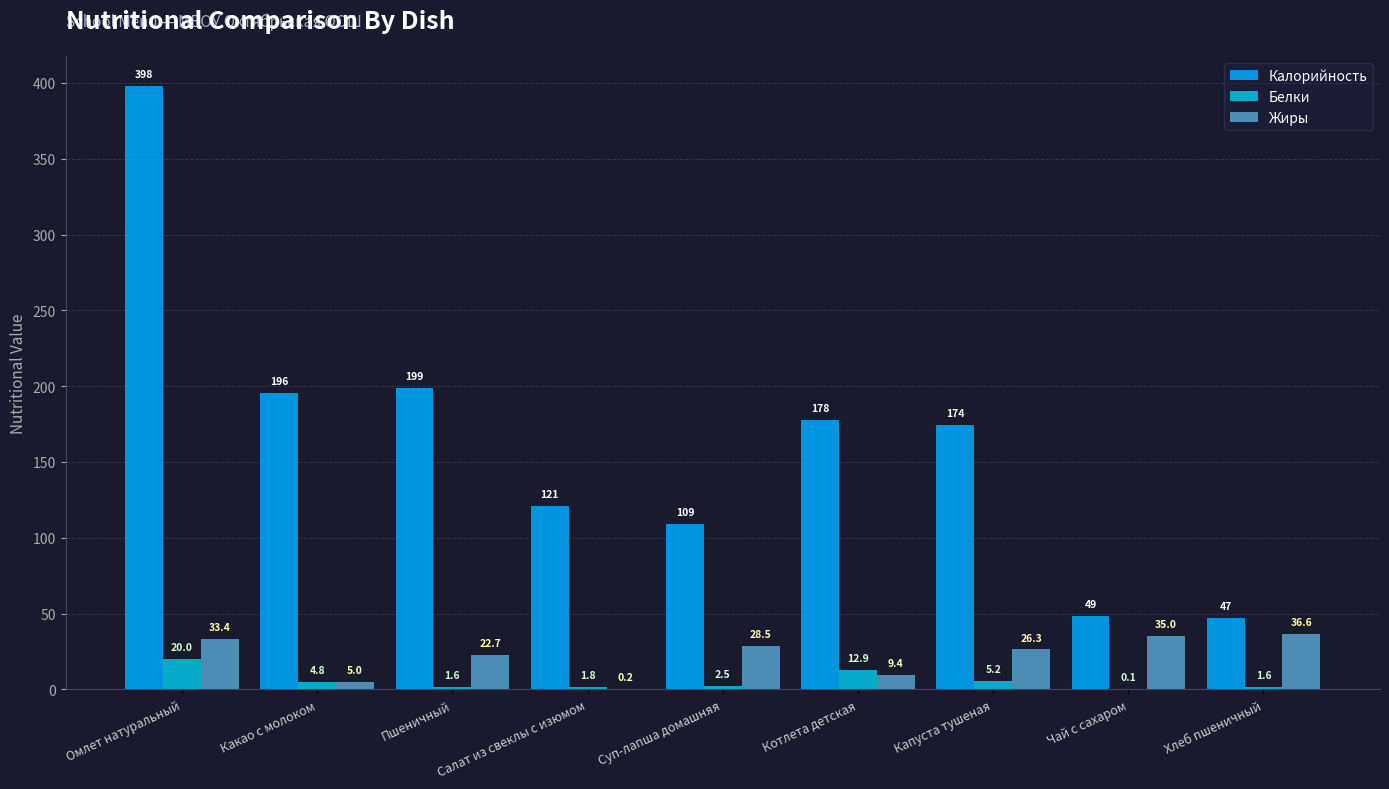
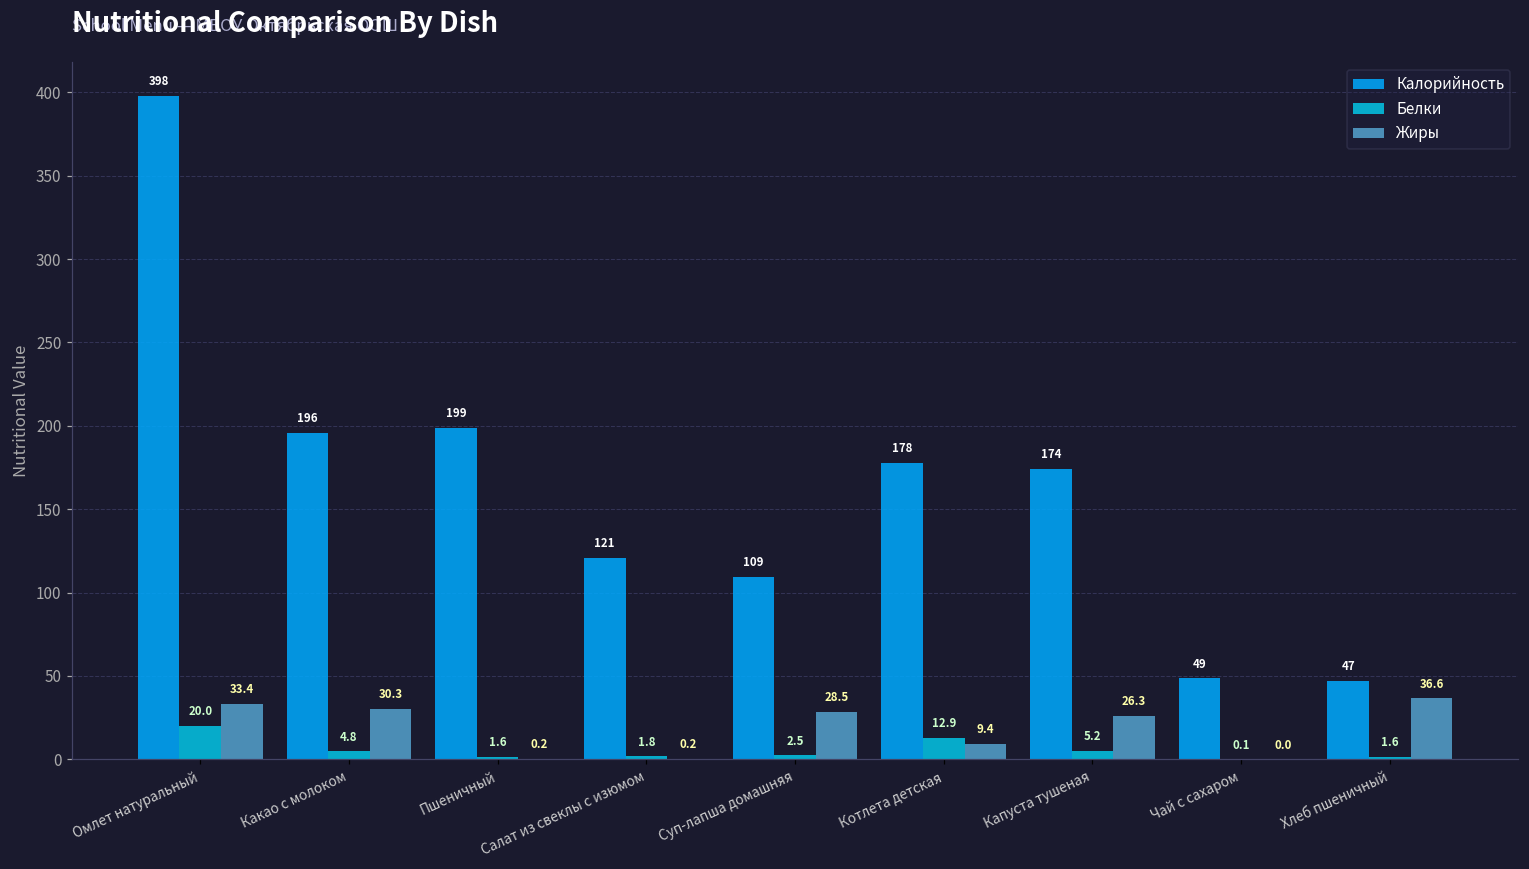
  {
    "Жиры": {
      "Омлет натуральный": 33.4,
-     "Какао с молоком": 5.0,
-     "Пшеничный": 22.7,
+     "Какао с молоком": 30.3,
+     "Пшеничный": 0.2,
      "Салат из свеклы с изюмом": 0.2,
      "Суп-лапша домашняя": 28.5,
      "Котлета детская": 9.4,
      "Капуста тушеная": 26.3,
-     "Чай с сахаром": 35.0,
+     "Чай с сахаром": 0.0,
      "Хлеб пшеничный": 36.6
    }
  }
